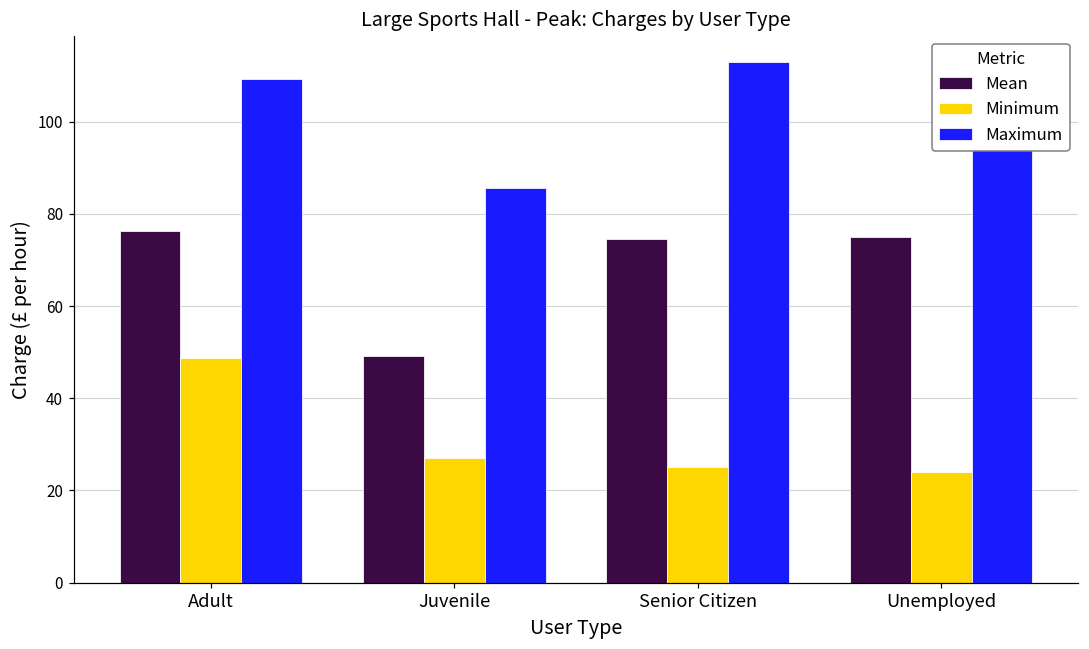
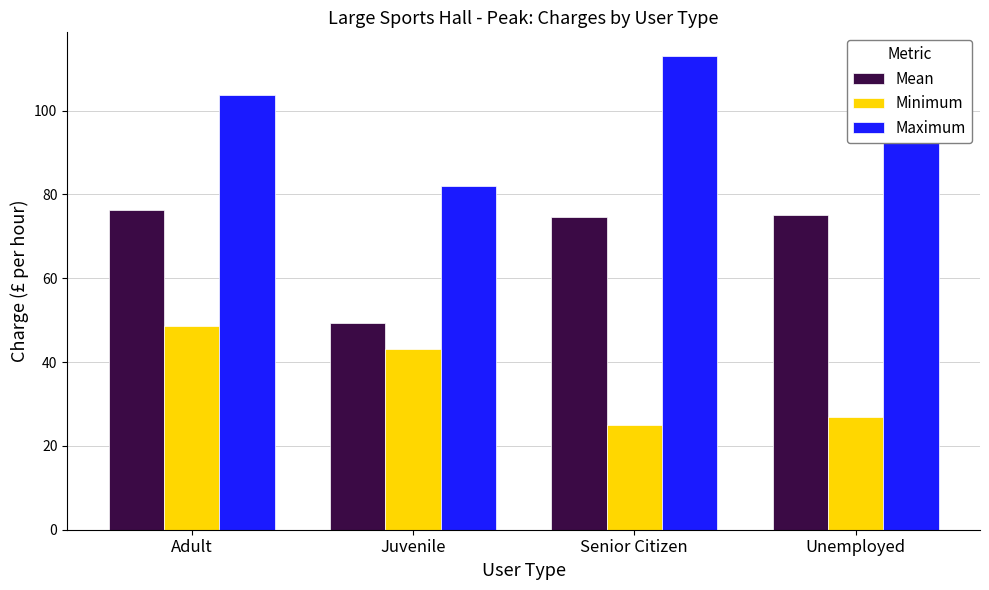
  {
    "Mean": {
      "Adult": 76,
      "Juvenile": 49,
      "Senior Citizen": 75,
      "Unemployed": 75
    },
    "Minimum": {
      "Adult": 49,
-     "Juvenile": 27,
+     "Juvenile": 43,
      "Senior Citizen": 25,
-     "Unemployed": 24
+     "Unemployed": 27
    },
    "Maximum": {
-     "Adult": 109,
-     "Juvenile": 86,
+     "Adult": 104,
+     "Juvenile": 82,
      "Senior Citizen": 113
    }
  }
